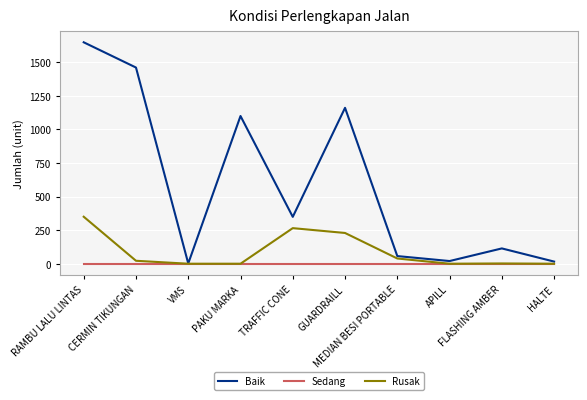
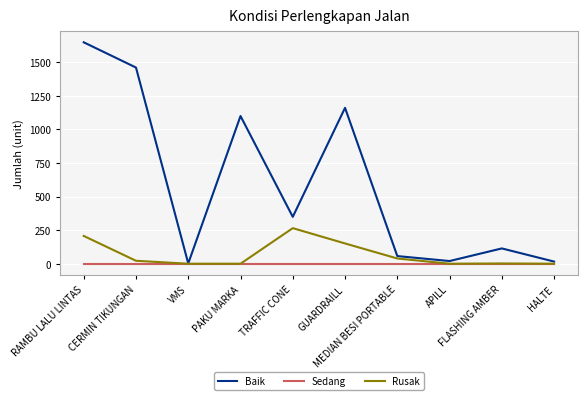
  {
    "Baik": {
      "RAMBU LALU LINTAS": 1650,
      "CERMIN TIKUNGAN": 1460,
      "PAKU MARKA": 1100,
      "TRAFFIC CONE": 350,
      "GUARDRAILL": 1160,
      "APILL": 20,
      "FLASHING AMBER": 110
    },
    "Sedang": {
      "RAMBU LALU LINTAS": 0,
      "CERMIN TIKUNGAN": 0,
      "TRAFFIC CONE": 0,
      "GUARDRAILL": 0,
      "MEDIAN BESI PORTABLE": 0
    },
    "Rusak": {
-     "RAMBU LALU LINTAS": 350,
+     "RAMBU LALU LINTAS": 210,
      "CERMIN TIKUNGAN": 20,
      "TRAFFIC CONE": 270,
-     "GUARDRAILL": 230
+     "GUARDRAILL": 150
    }
  }
